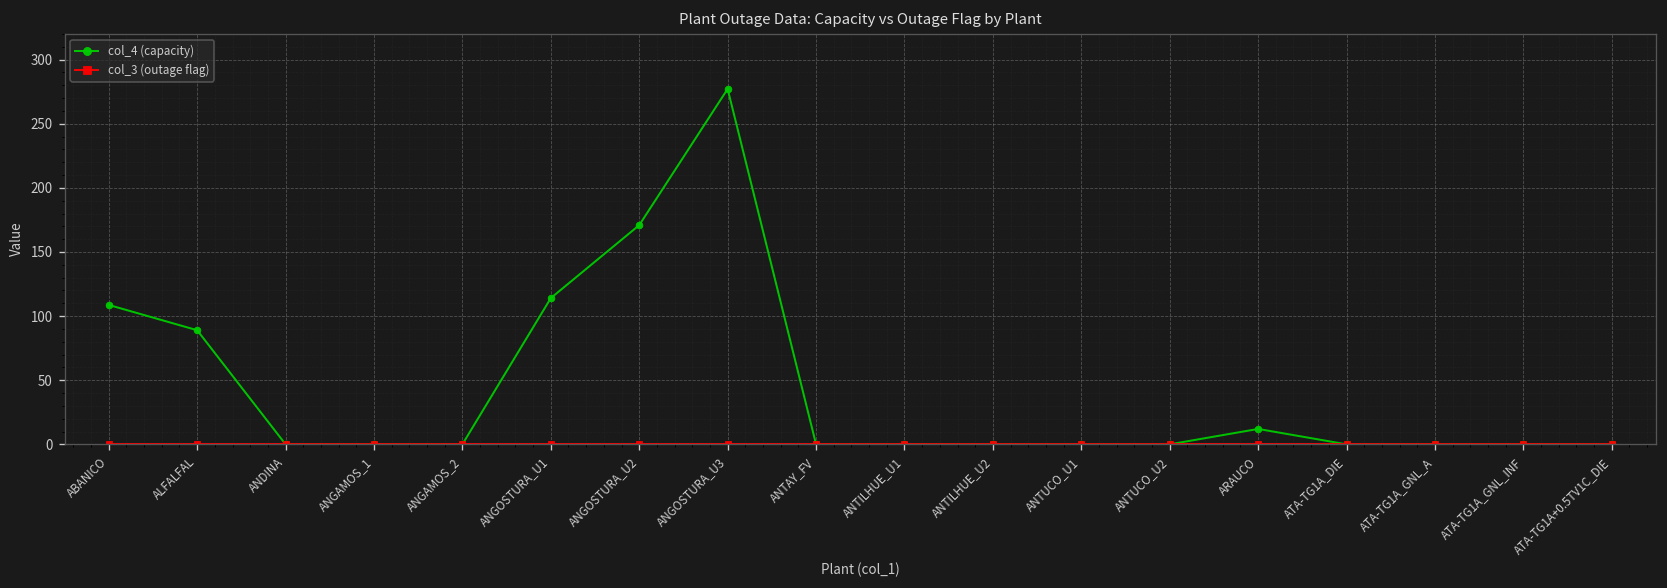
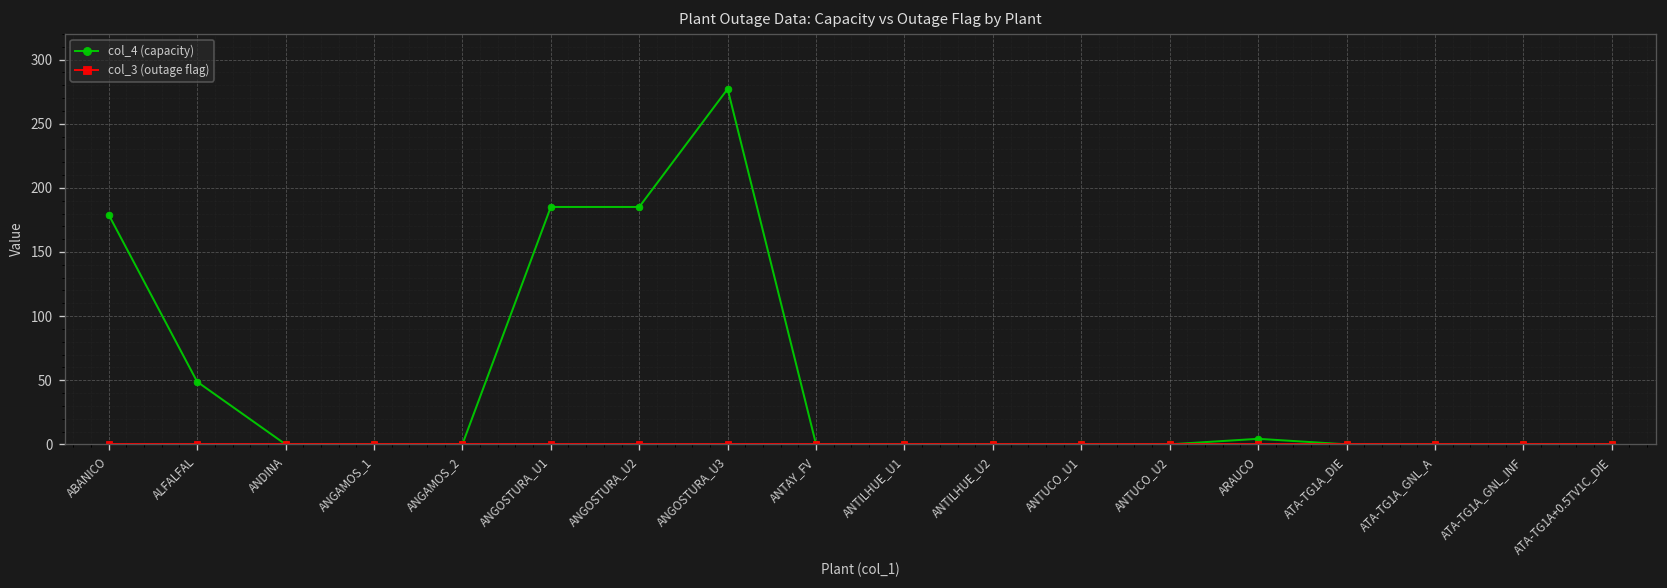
  {
    "col_4 (capacity)": {
-     "ABANICO": 109,
-     "ALFALFAL": 89,
-     "ANGOSTURA_U1": 114,
-     "ANGOSTURA_U2": 171,
+     "ABANICO": 179,
+     "ALFALFAL": 49,
+     "ANGOSTURA_U1": 185,
+     "ANGOSTURA_U2": 185,
      "ANGOSTURA_U3": 277,
-     "ARAUCO": 12
+     "ARAUCO": 4
    },
    "col_3 (outage flag)": {
      "ABANICO": 0,
      "ALFALFAL": 0,
      "ANGOSTURA_U1": 0,
      "ANGOSTURA_U2": 0,
      "ANGOSTURA_U3": 0,
      "ARAUCO": 0
    }
  }
